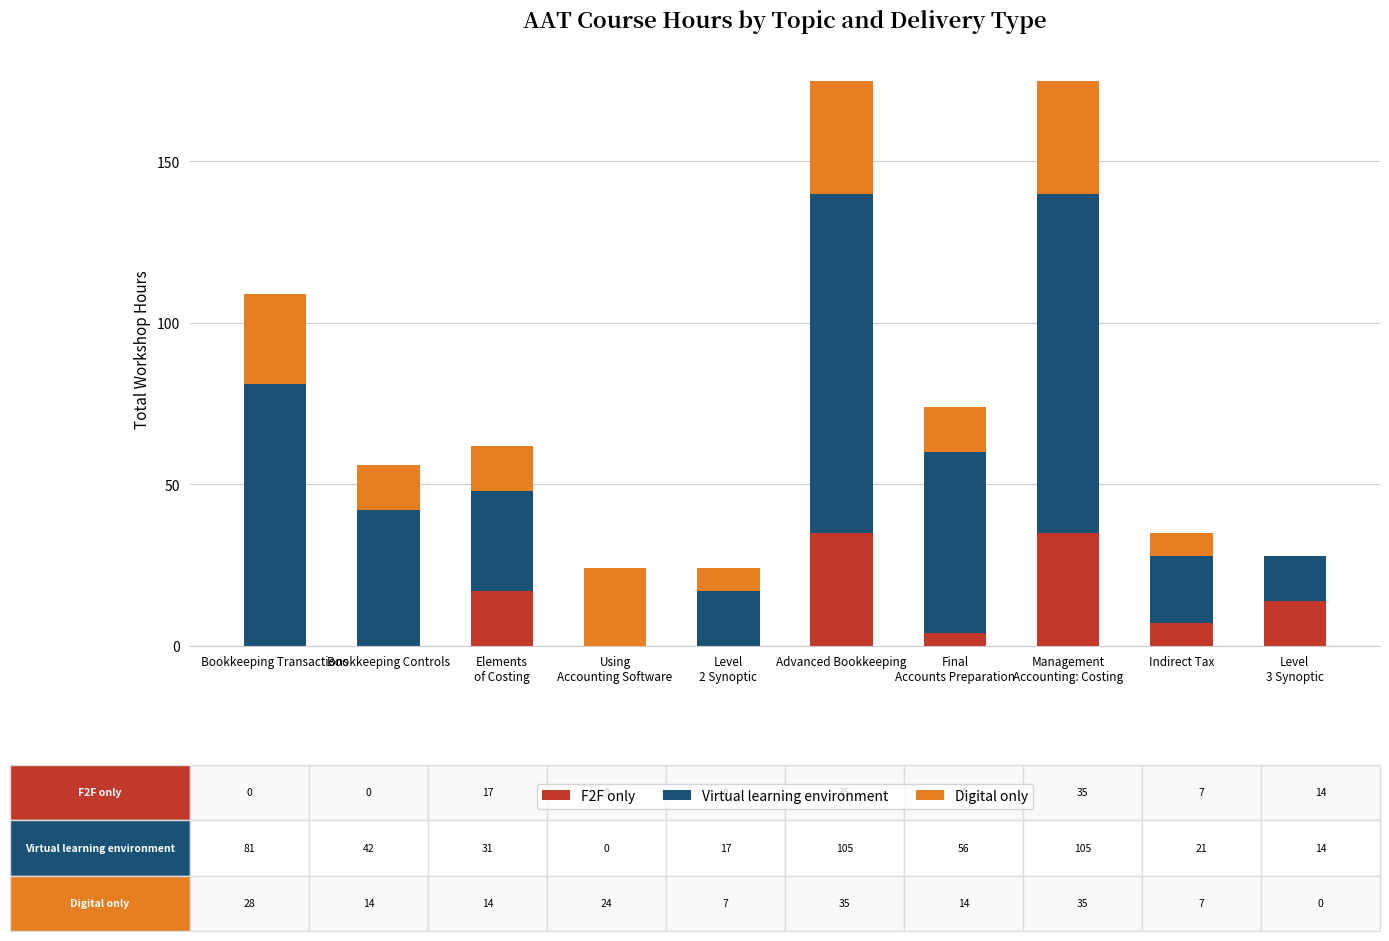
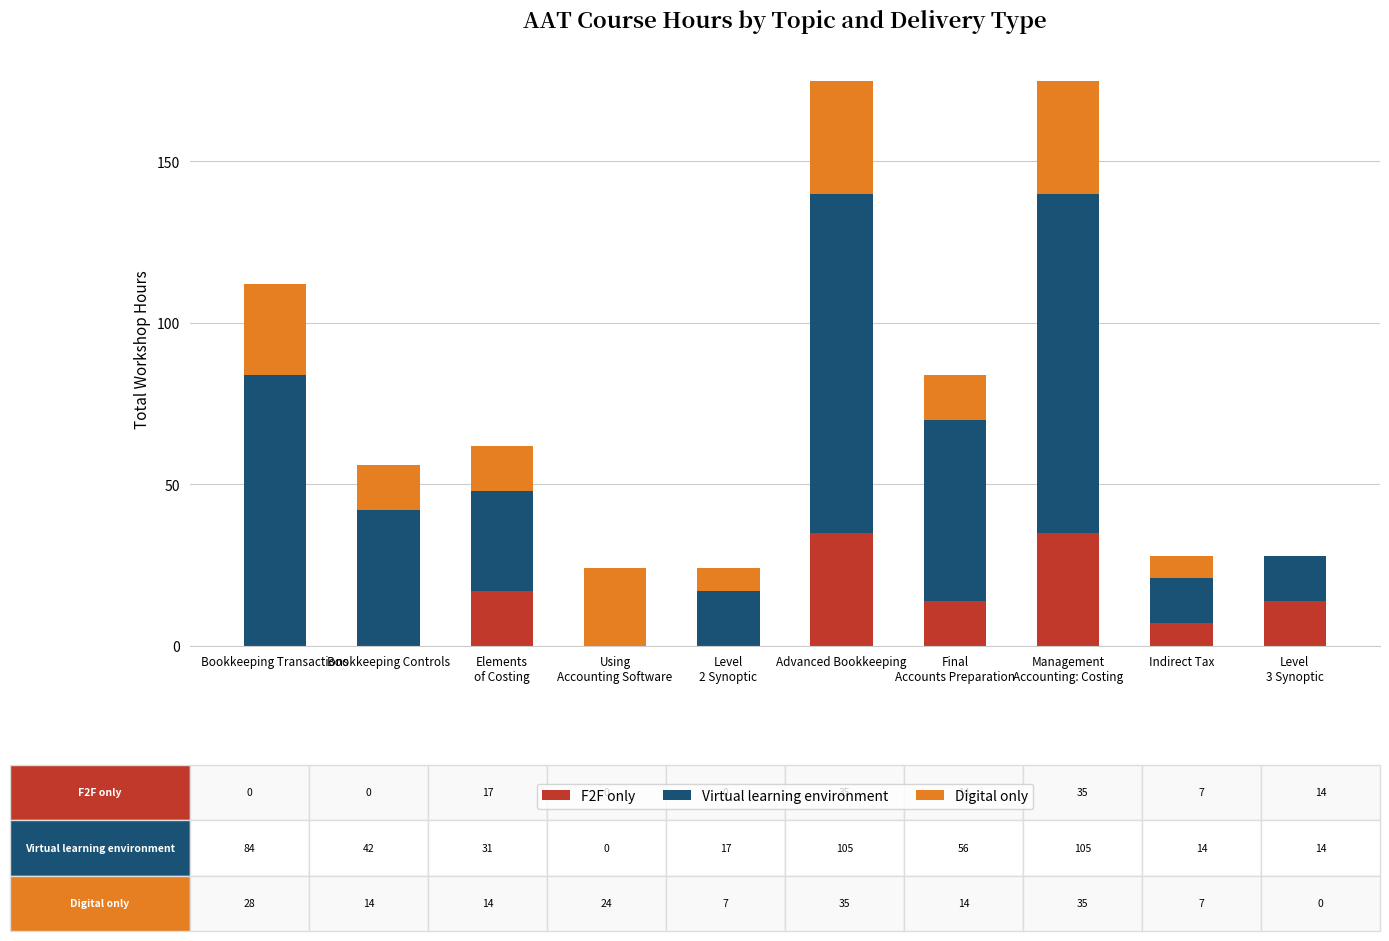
  {
    "F2F only": {
      "Bookkeeping Transactions": 0,
      "Elements of Costing": 17,
      "Using Accounting Software": 0,
      "Level 2 Synoptic": 0,
      "Advanced Bookkeeping": 35,
-     "Final Accounts Preparation": 4,
+     "Final Accounts Preparation": 14,
      "Management Accounting: Costing": 35,
      "Indirect Tax": 7,
      "Level 3 Synoptic": 14
    },
    "Virtual learning environment": {
-     "Bookkeeping Transactions": 81,
-     "Indirect Tax": 21
+     "Bookkeeping Transactions": 84,
+     "Indirect Tax": 14
    },
    "Digital only": {
      "Bookkeeping Transactions": 28,
      "Elements of Costing": 14,
      "Using Accounting Software": 24,
      "Level 2 Synoptic": 7,
      "Advanced Bookkeeping": 35,
      "Final Accounts Preparation": 14,
      "Management Accounting: Costing": 35,
      "Indirect Tax": 7,
      "Level 3 Synoptic": 0
    }
  }
